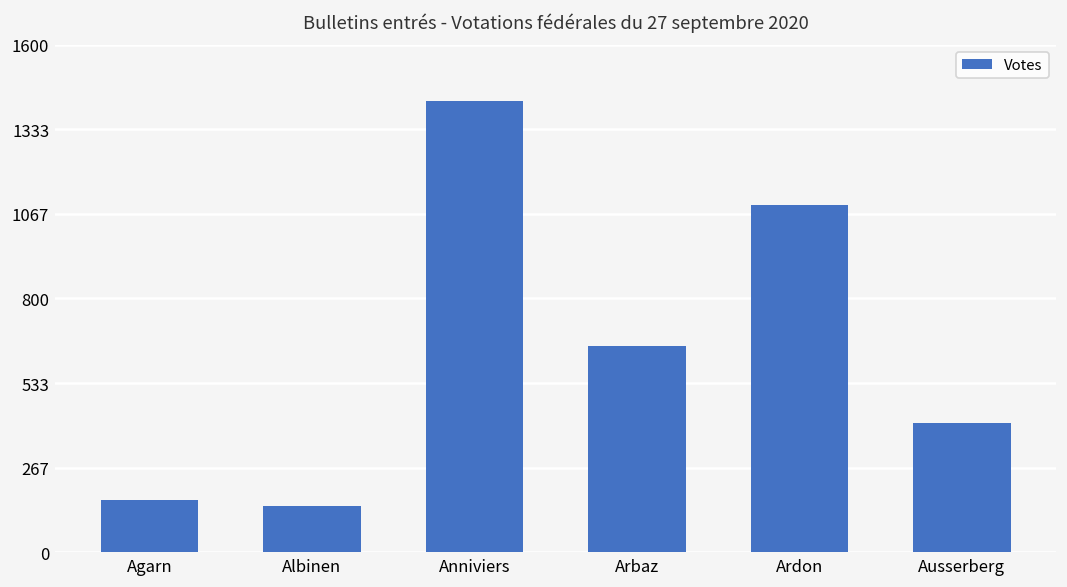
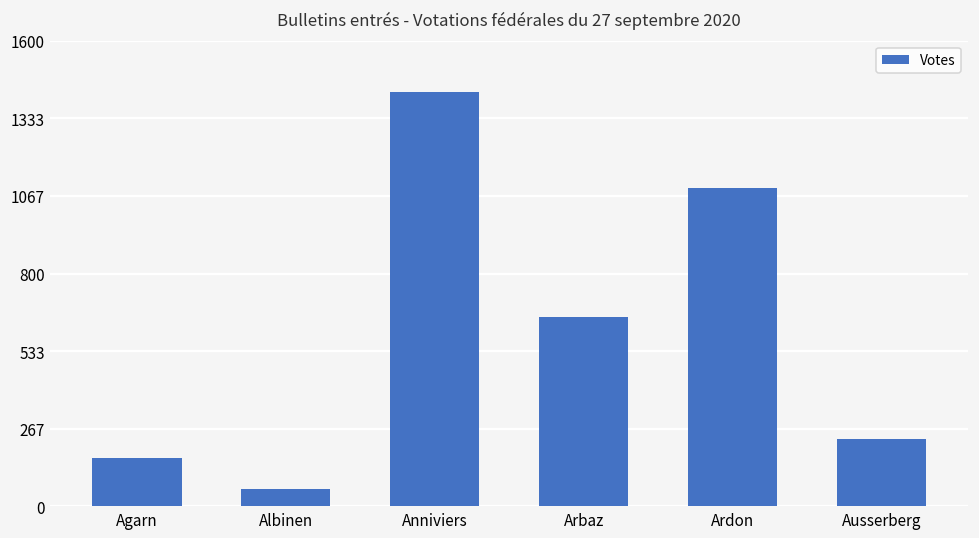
  {
    "Agarn": 170,
-   "Albinen": 150,
+   "Albinen": 60,
    "Anniviers": 1420,
    "Arbaz": 650,
    "Ardon": 1100,
-   "Ausserberg": 410
+   "Ausserberg": 230
  }
